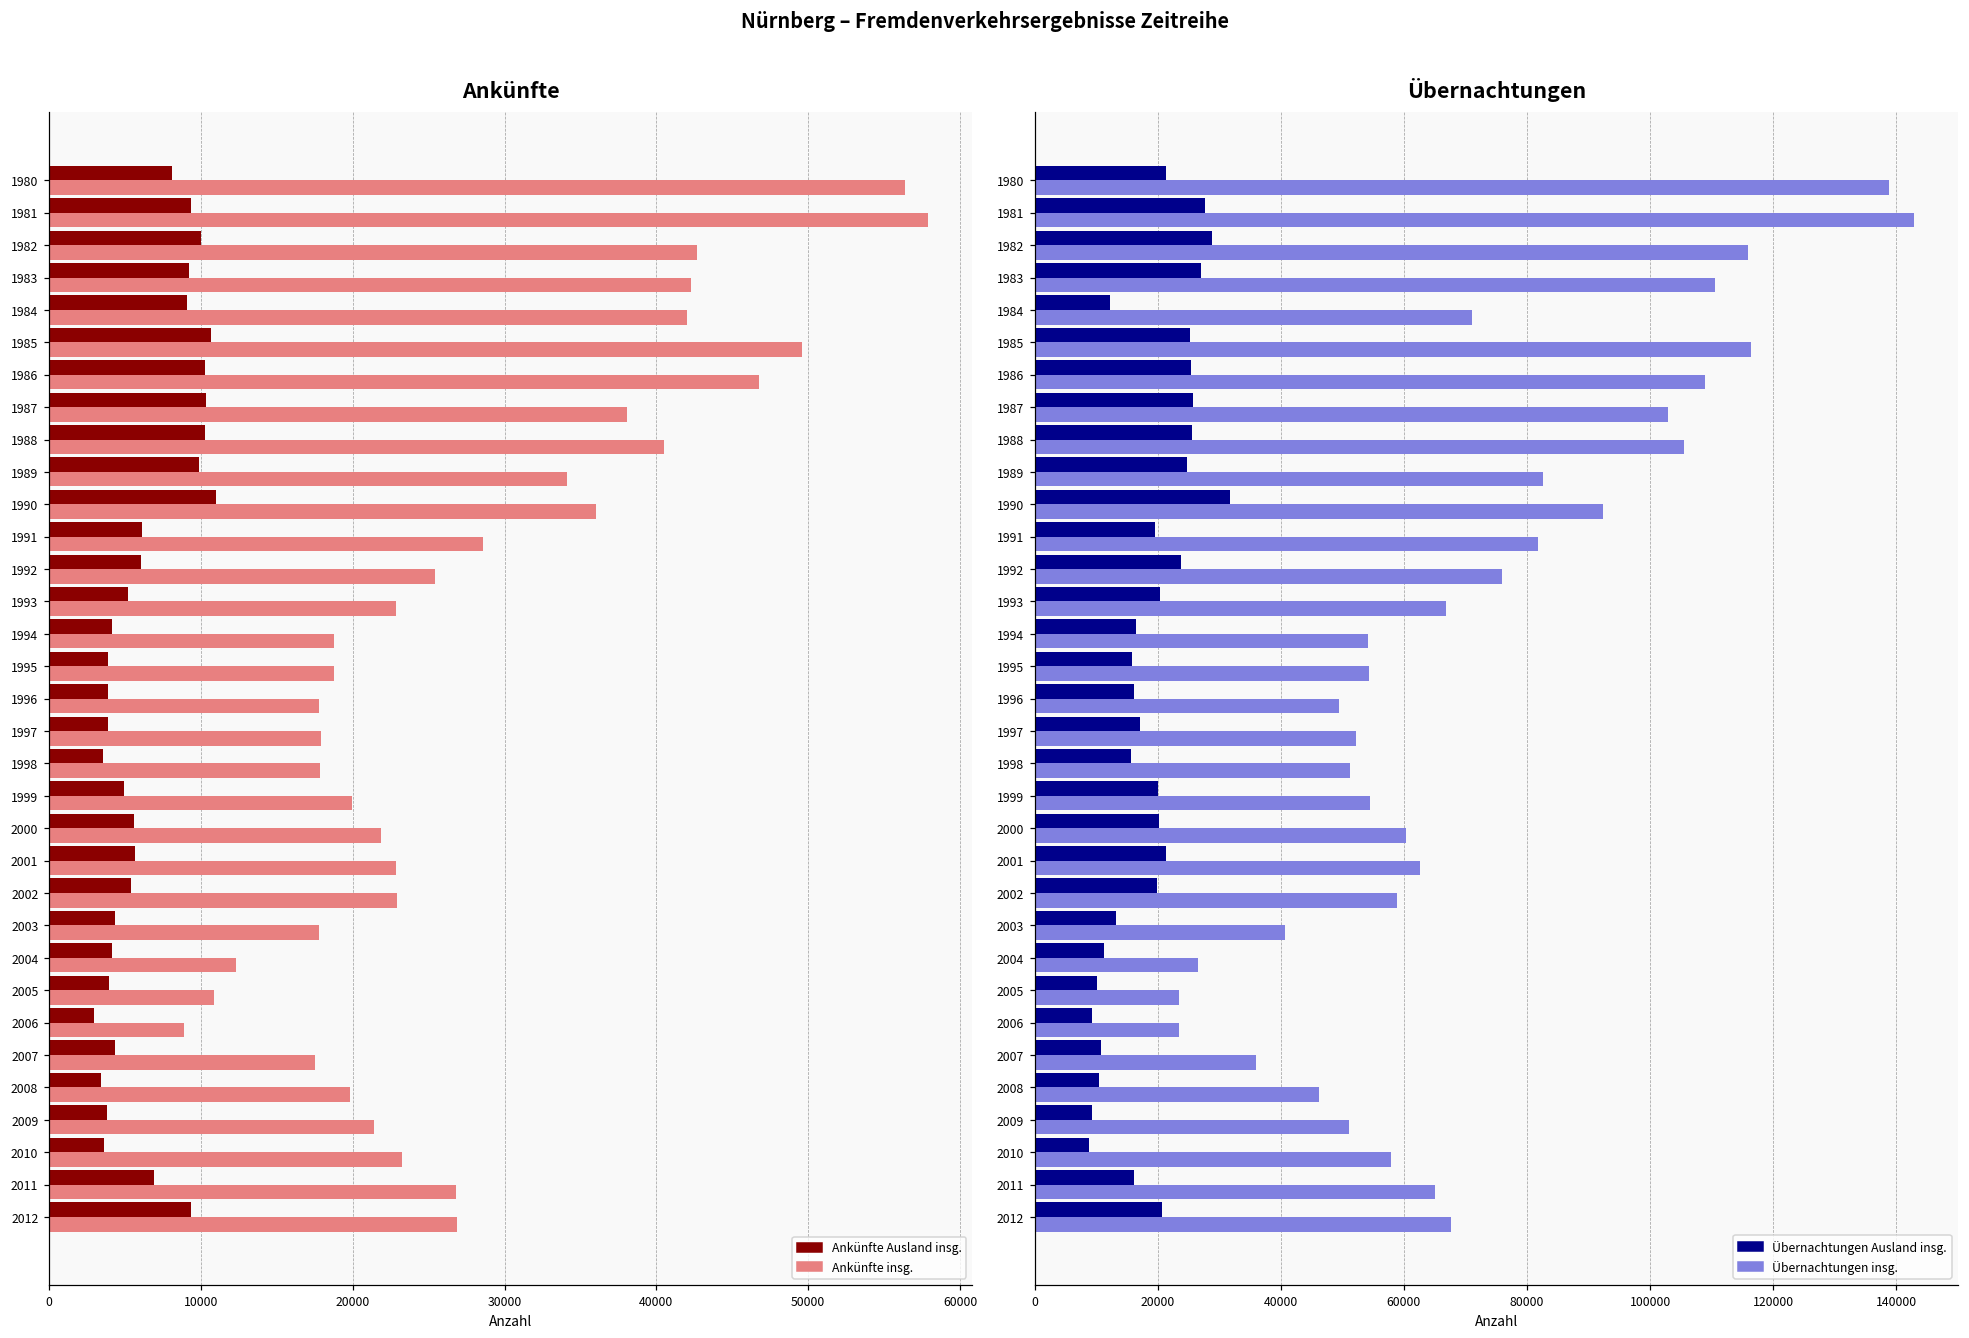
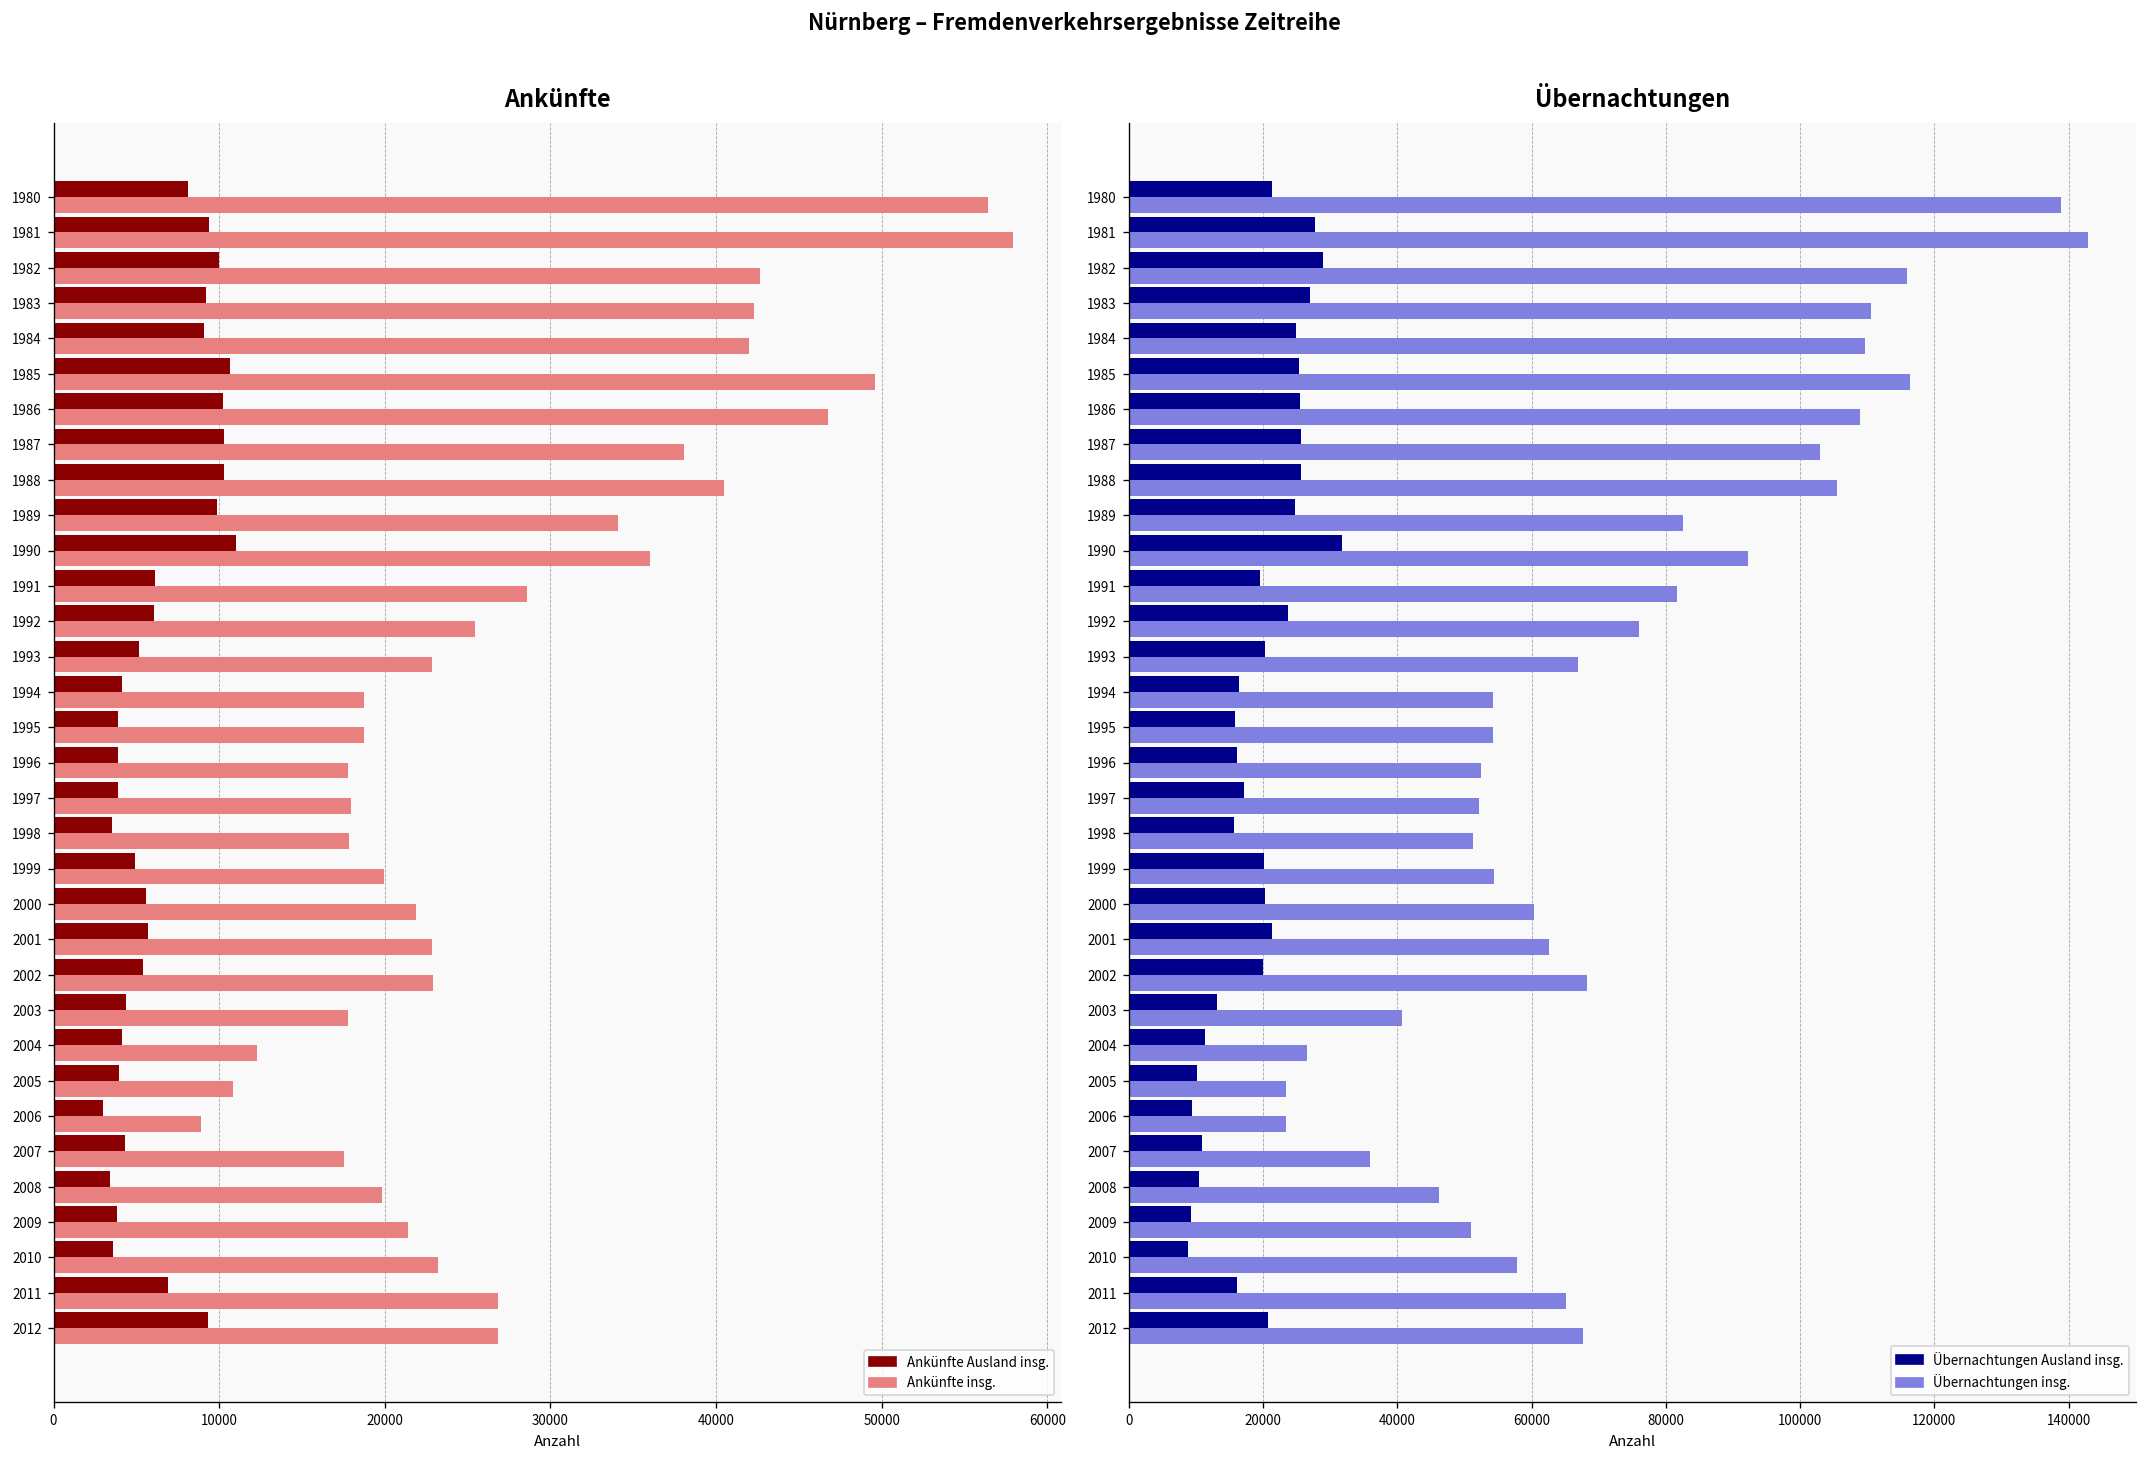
  {
    "Ankünfte": {
      "Ankünfte insg.": {
        "1980": 56400,
        "1981": 57900,
        "1982": 42600,
        "1983": 42300,
        "1984": 42000,
        "1985": 49600,
        "1986": 46800,
        "1987": 38100,
        "1988": 40500,
        "1989": 34100,
        "1990": 36000,
        "1991": 28600,
        "1992": 25400,
        "1993": 22800,
        "1994": 18800,
        "1995": 18700,
        "1996": 17800,
        "1997": 17900,
        "1998": 17800,
        "1999": 19900,
        "2000": 21900,
        "2001": 22900,
        "2002": 22900,
        "2003": 17800,
        "2004": 12300,
        "2005": 10800,
        "2006": 8900,
        "2007": 17500,
        "2008": 19800,
        "2009": 21400,
        "2010": 23200,
        "2011": 26800,
        "2012": 26900
      },
      "Ankünfte Ausland insg.": {
        "1980": 8100,
        "1981": 9400,
        "1982": 10000,
        "1983": 9200,
        "1984": 9100,
        "1985": 10700,
        "1986": 10300,
        "1987": 10300,
        "1988": 10300,
        "1989": 9900,
        "1990": 11000,
        "1991": 6100,
        "1992": 6100,
        "1993": 5200,
        "1994": 4100,
        "1995": 3900,
        "1996": 3900,
        "1997": 3900,
        "1998": 3600,
        "1999": 4900,
        "2000": 5600,
        "2001": 5700,
        "2002": 5400,
        "2003": 4400,
        "2004": 4100,
        "2005": 4000,
        "2006": 3000,
        "2007": 4300,
        "2008": 3400,
        "2009": 3800,
        "2010": 3600,
        "2011": 6900,
        "2012": 9300
      }
    },
    "Übernachtungen": {
      "Übernachtungen insg.": {
        "1980": 139000,
        "1981": 143000,
        "1982": 116000,
        "1983": 111000,
-       "1984": 71000,
+       "1984": 110000,
        "1985": 116000,
        "1986": 109000,
        "1987": 103000,
        "1988": 105000,
        "1989": 83000,
        "1990": 92000,
        "1991": 82000,
        "1992": 76000,
        "1993": 67000,
        "1994": 54000,
        "1995": 54000,
-       "1996": 49000,
+       "1996": 52000,
        "1997": 52000,
        "1998": 51000,
        "1999": 54000,
        "2000": 60000,
        "2001": 63000,
-       "2002": 59000,
+       "2002": 68000,
        "2003": 41000,
        "2004": 27000,
        "2005": 23000,
        "2006": 23000,
        "2007": 36000,
        "2008": 46000,
        "2009": 51000,
        "2010": 58000,
        "2011": 65000,
        "2012": 68000
      },
      "Übernachtungen Ausland insg.": {
        "1980": 21000,
        "1981": 28000,
        "1982": 29000,
        "1983": 27000,
-       "1984": 12000,
+       "1984": 25000,
        "1985": 25000,
        "1986": 25000,
        "1987": 26000,
        "1988": 26000,
        "1989": 25000,
        "1990": 32000,
        "1991": 20000,
        "1992": 24000,
        "1993": 20000,
        "1994": 16000,
        "1995": 16000,
        "1996": 16000,
        "1997": 17000,
        "1998": 16000,
        "1999": 20000,
        "2000": 20000,
        "2001": 21000,
        "2002": 20000,
        "2003": 13000,
        "2004": 11000,
        "2005": 10000,
        "2006": 9000,
        "2007": 11000,
        "2008": 11000,
        "2009": 9000,
        "2010": 9000,
        "2011": 16000,
        "2012": 21000
      }
    }
  }
